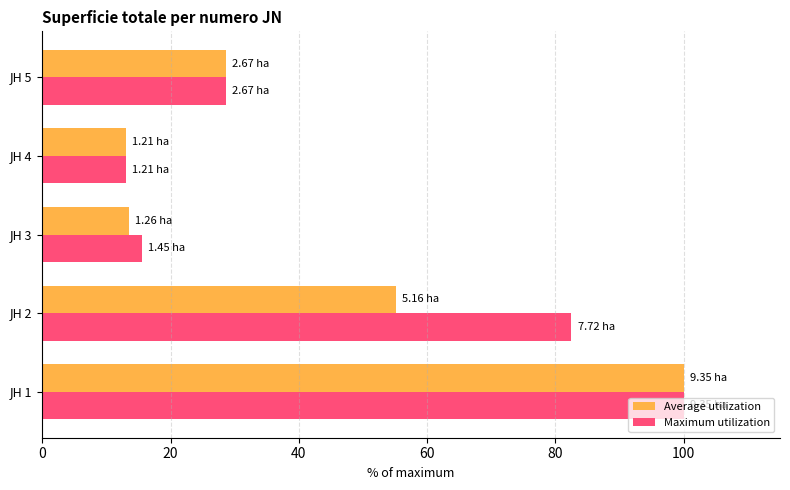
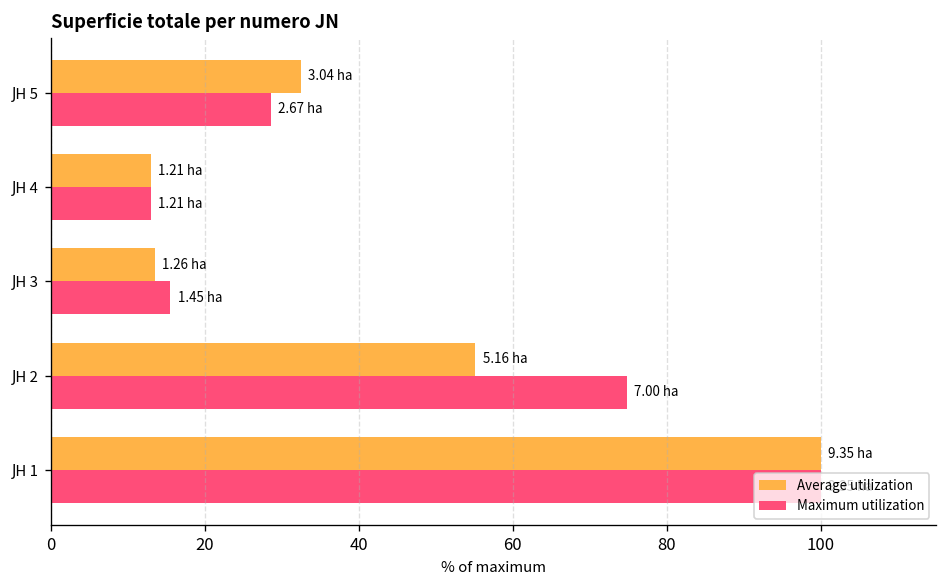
  {
    "Average utilization": {
-     "ЈН 5": 2.67
+     "ЈН 5": 3.04
    },
    "Maximum utilization": {
-     "ЈН 2": 7.72
+     "ЈН 2": 7.00
    }
  }
